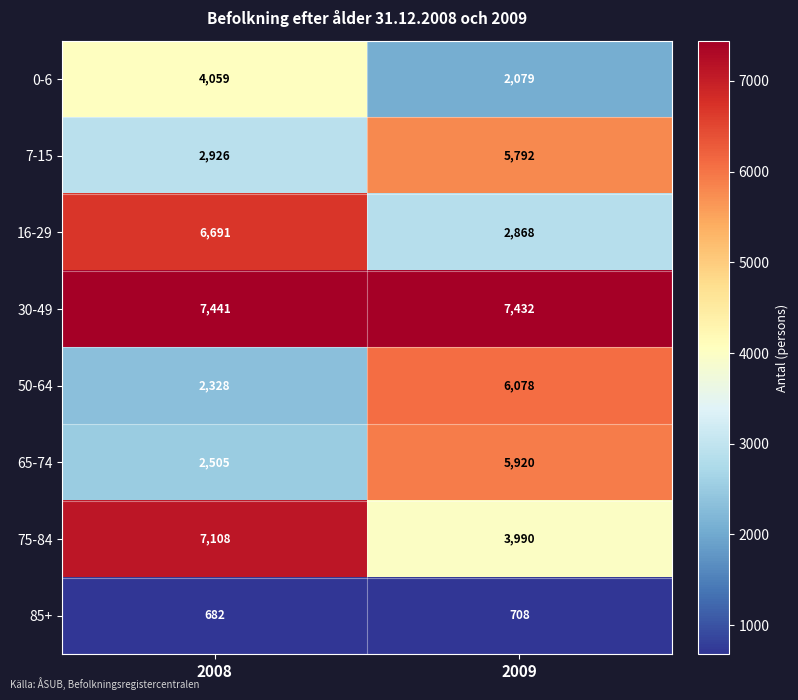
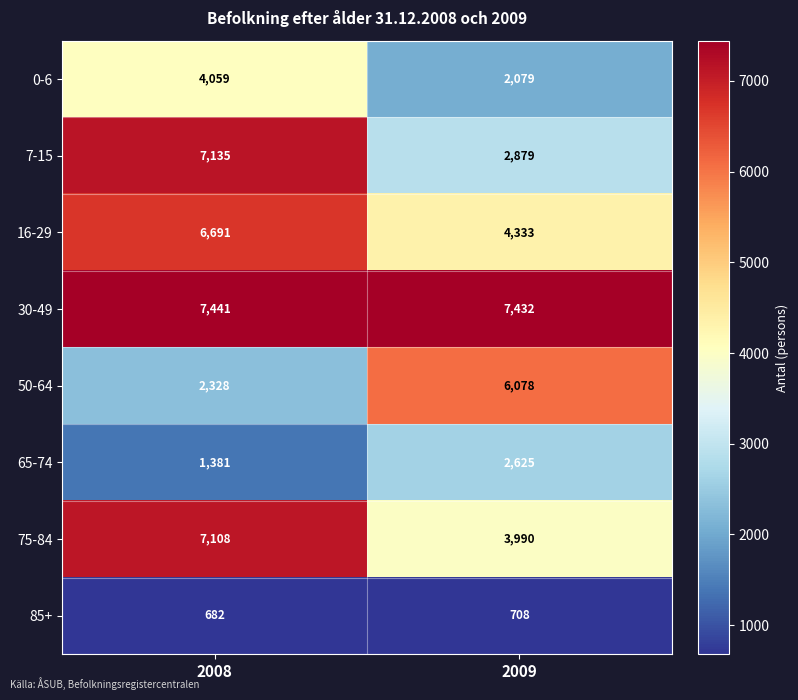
  {
    "0-6": {
      "2008": "4,059",
      "2009": "2,079"
    },
    "7-15": {
-     "2008": "2,926",
-     "2009": "5,792"
+     "2008": "7,135",
+     "2009": "2,879"
    },
    "16-29": {
      "2008": "6,691",
-     "2009": "2,868"
+     "2009": "4,333"
    },
    "30-49": {
      "2008": "7,441",
      "2009": "7,432"
    },
    "50-64": {
      "2008": "2,328",
      "2009": "6,078"
    },
    "65-74": {
-     "2008": "2,505",
-     "2009": "5,920"
+     "2008": "1,381",
+     "2009": "2,625"
    },
    "75-84": {
      "2008": "7,108",
      "2009": "3,990"
    },
    "85+": {
      "2008": "682",
      "2009": "708"
    }
  }
